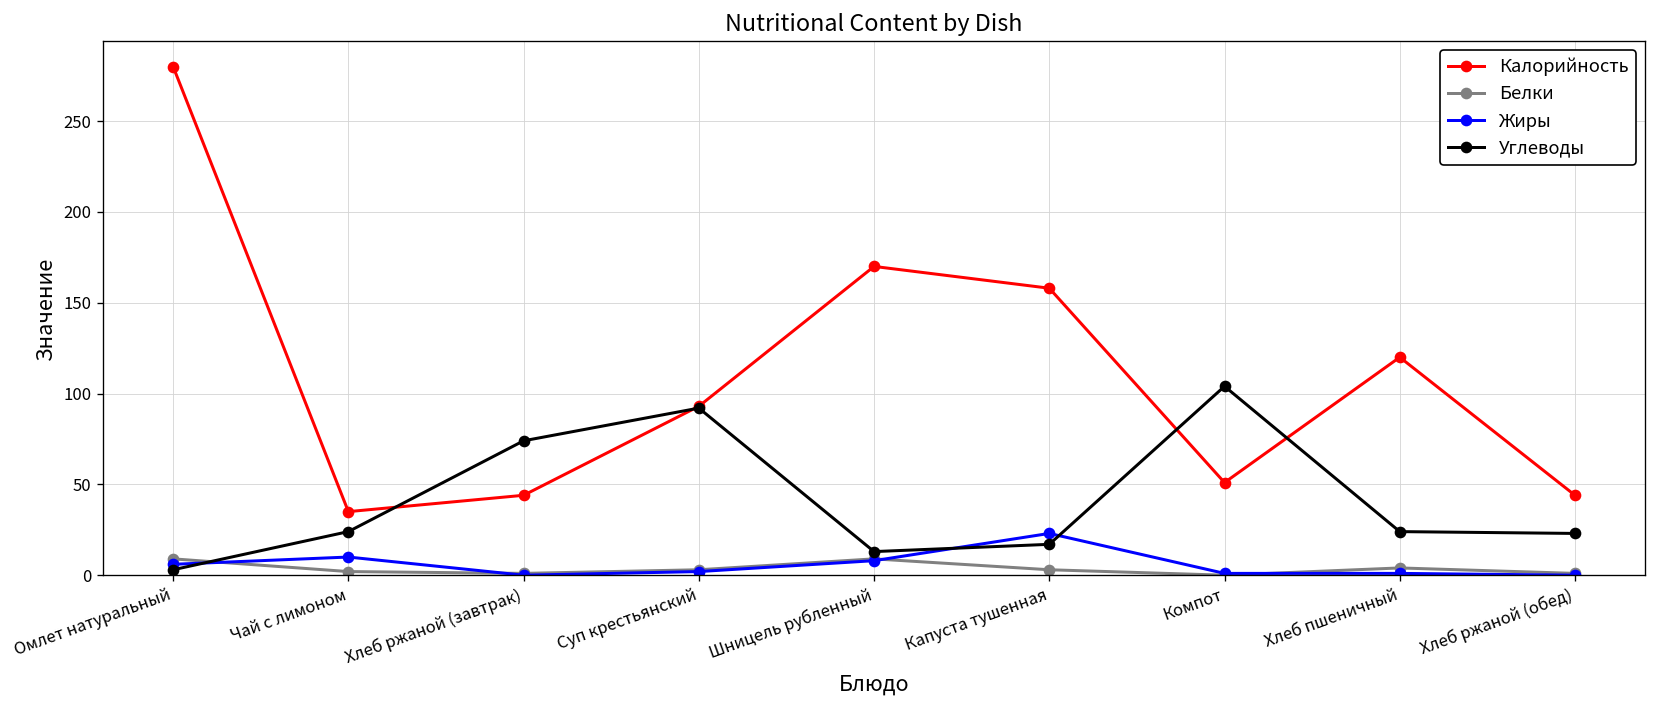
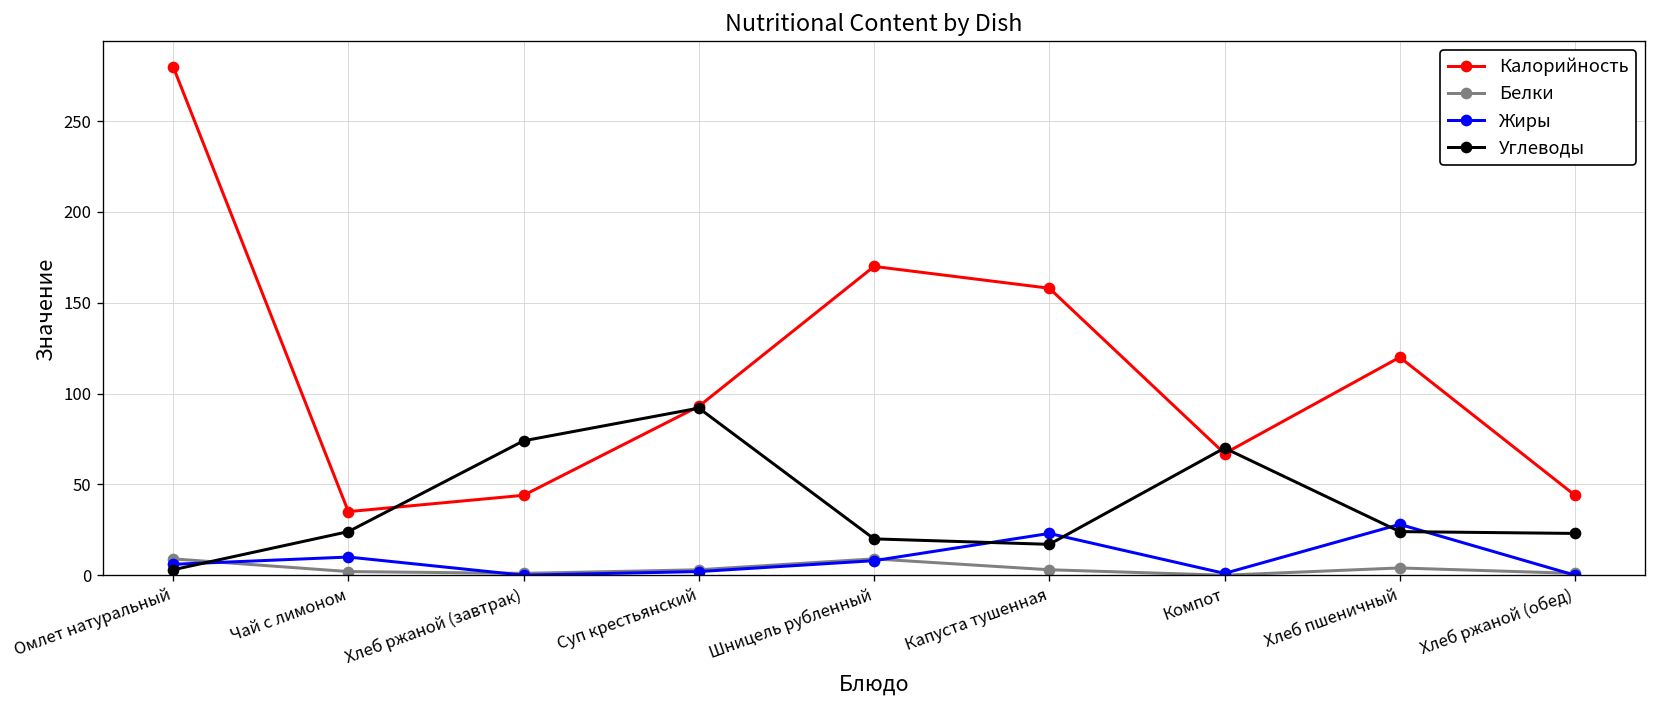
  {
    "Калорийность": {
      "Омлет натуральный": 280,
      "Чай с лимоном": 35,
      "Хлеб ржаной (завтрак)": 44,
      "Шницель рубленный": 170,
      "Капуста тушенная": 158,
-     "Компот": 51,
+     "Компот": 67,
      "Хлеб пшеничный": 120,
      "Хлеб ржаной (обед)": 44
    },
    "Белки": {
      "Омлет натуральный": 9,
      "Чай с лимоном": 2,
      "Капуста тушенная": 3,
      "Хлеб пшеничный": 4
    },
    "Жиры": {
      "Омлет натуральный": 6,
      "Чай с лимоном": 10,
      "Капуста тушенная": 23,
-     "Хлеб пшеничный": 1
+     "Хлеб пшеничный": 28
    },
    "Углеводы": {
      "Омлет натуральный": 3,
      "Чай с лимоном": 24,
      "Хлеб ржаной (завтрак)": 74,
-     "Шницель рубленный": 13,
+     "Шницель рубленный": 20,
      "Капуста тушенная": 17,
-     "Компот": 104,
+     "Компот": 70,
      "Хлеб пшеничный": 24,
      "Хлеб ржаной (обед)": 23
    }
  }
